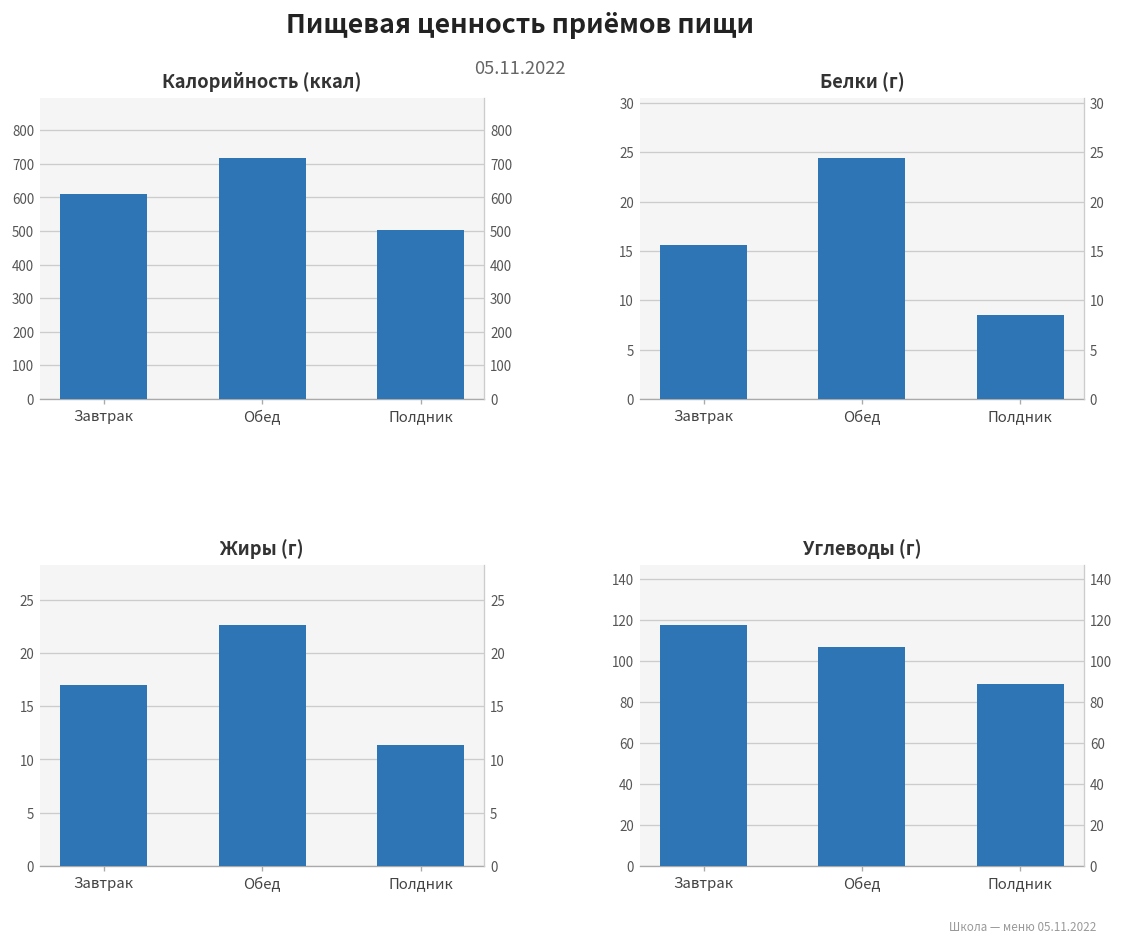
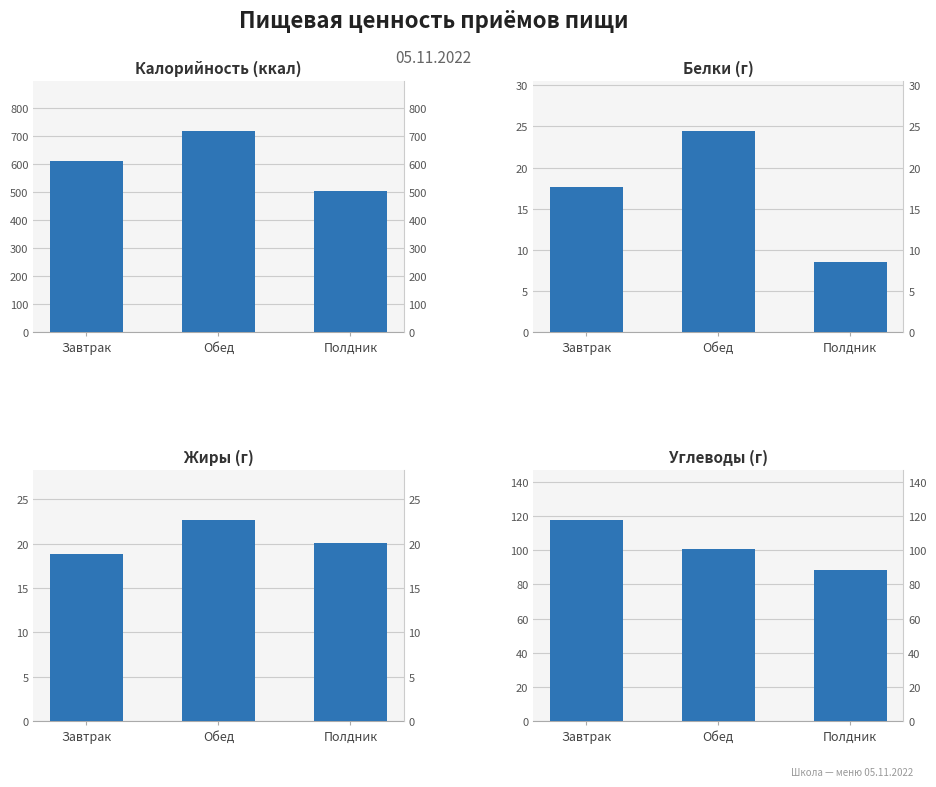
  {
    "Калорийность (ккал)": {
      "Завтрак": 610,
      "Обед": 720,
      "Полдник": 500
    },
    "Белки (г)": {
-     "Завтрак": 16,
+     "Завтрак": 18,
      "Обед": 24,
      "Полдник": 8
    },
    "Жиры (г)": {
-     "Завтрак": 17,
+     "Завтрак": 19,
      "Обед": 23,
-     "Полдник": 11
+     "Полдник": 20
    },
    "Углеводы (г)": {
      "Завтрак": 118,
-     "Обед": 107,
+     "Обед": 101,
      "Полдник": 89
    }
  }
